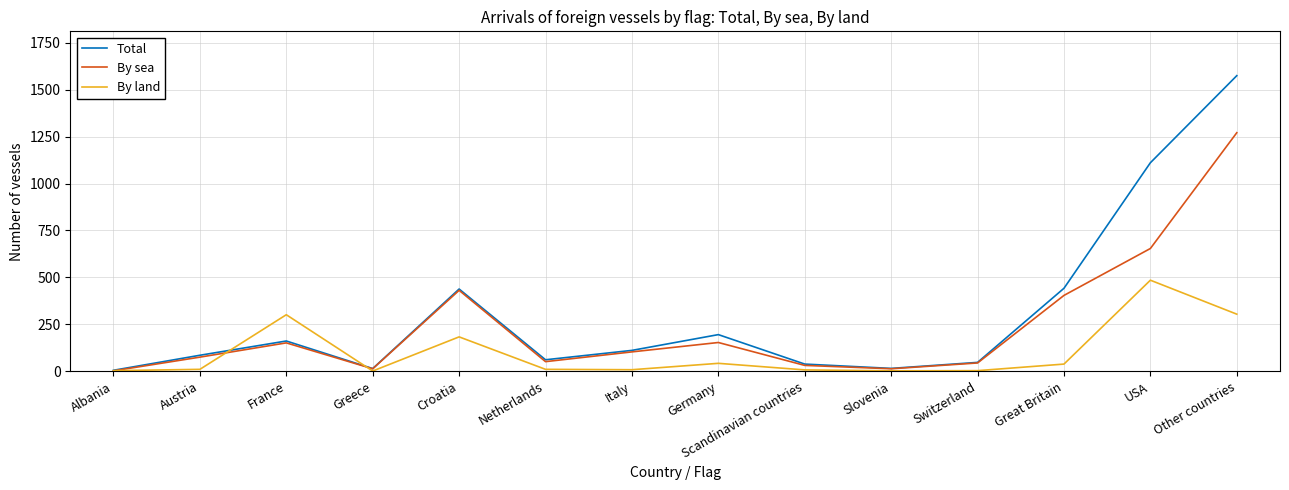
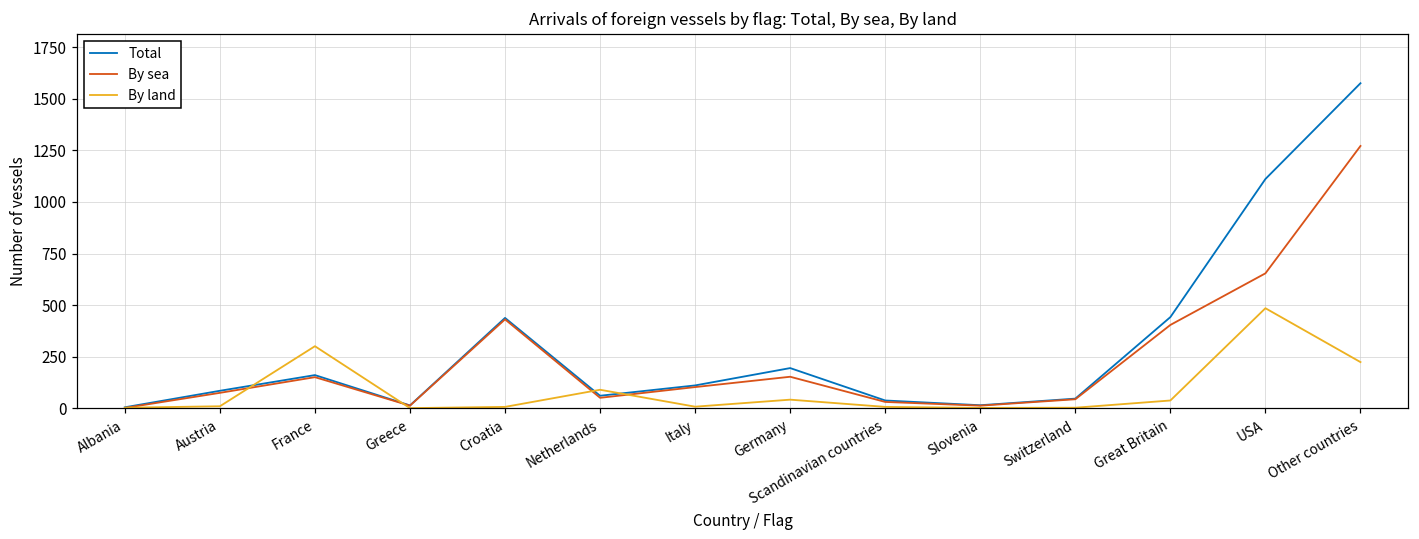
  {
    "Total": {
      "Germany": 200,
      "Great Britain": 440,
      "USA": 1110,
      "Other countries": 1580
    },
    "By sea": {
      "Germany": 150,
      "Great Britain": 400,
      "USA": 650,
      "Other countries": 1270
    },
    "By land": {
      "Austria": 10,
      "France": 300,
-     "Croatia": 180,
-     "Netherlands": 10,
+     "Croatia": 10,
+     "Netherlands": 90,
      "Italy": 10,
      "Germany": 40,
      "Scandinavian countries": 10,
      "Switzerland": 0,
      "Great Britain": 40,
      "USA": 490,
-     "Other countries": 300
+     "Other countries": 220
    }
  }
